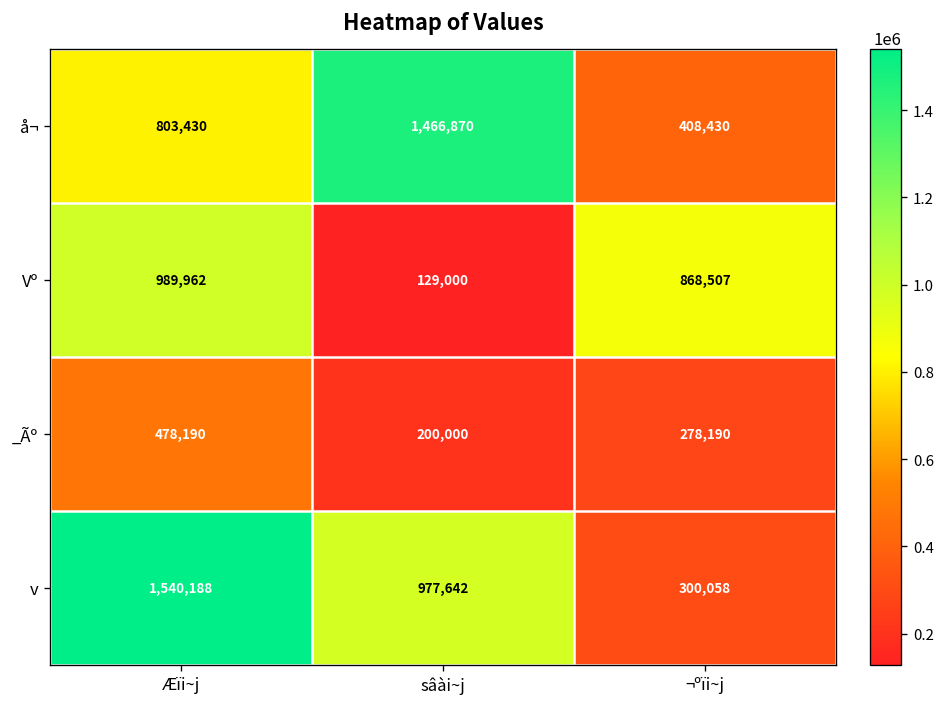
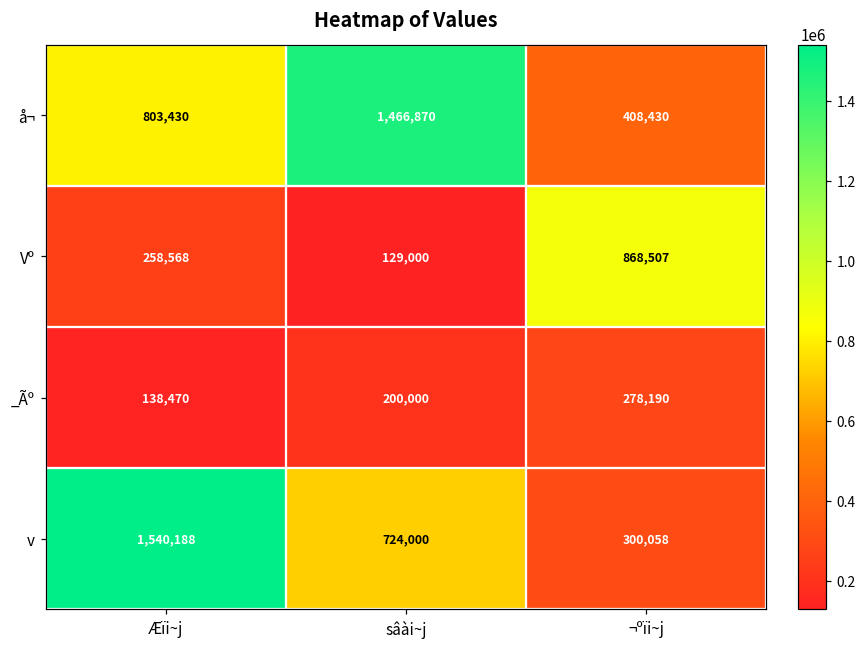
  {
    "å¬": {
      "Æïi~j": "803,430",
      "sâài~j": "1,466,870",
      "¬ºïi~j": "408,430"
    },
    "Vº": {
-     "Æïi~j": "989,962",
+     "Æïi~j": "258,568",
      "sâài~j": "129,000",
      "¬ºïi~j": "868,507"
    },
    "_Ãº": {
-     "Æïi~j": "478,190",
+     "Æïi~j": "138,470",
      "sâài~j": "200,000",
      "¬ºïi~j": "278,190"
    },
    "v": {
      "Æïi~j": "1,540,188",
-     "sâài~j": "977,642",
+     "sâài~j": "724,000",
      "¬ºïi~j": "300,058"
    }
  }
